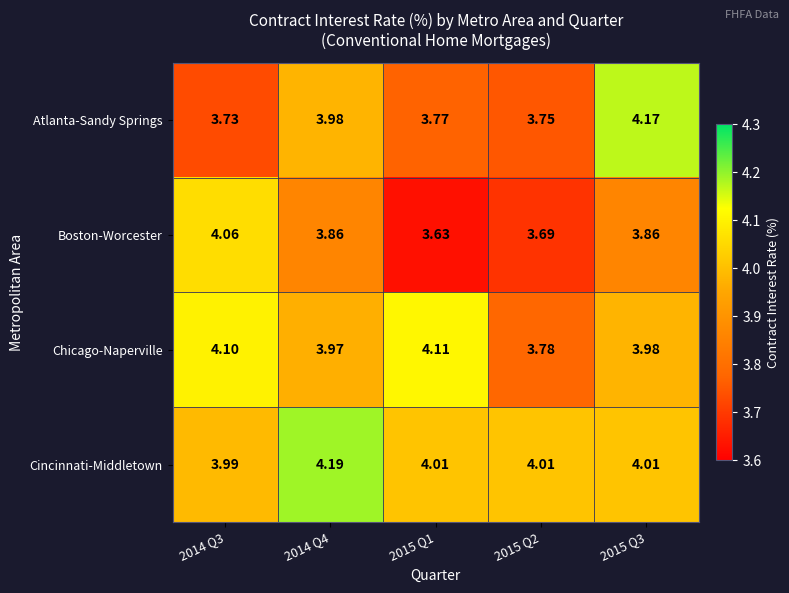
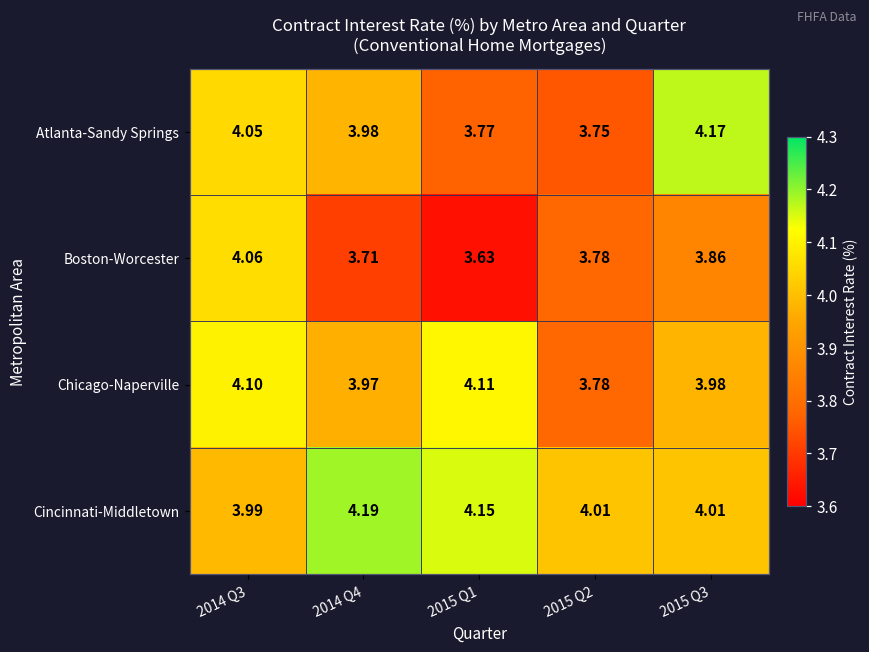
  {
    "Atlanta-Sandy Springs": {
-     "2014 Q3": 3.73,
+     "2014 Q3": 4.05,
      "2014 Q4": 3.98,
      "2015 Q1": 3.77,
      "2015 Q2": 3.75,
      "2015 Q3": 4.17
    },
    "Boston-Worcester": {
      "2014 Q3": 4.06,
-     "2014 Q4": 3.86,
+     "2014 Q4": 3.71,
      "2015 Q1": 3.63,
-     "2015 Q2": 3.69,
+     "2015 Q2": 3.78,
      "2015 Q3": 3.86
    },
    "Chicago-Naperville": {
      "2014 Q3": 4.10,
      "2014 Q4": 3.97,
      "2015 Q1": 4.11,
      "2015 Q2": 3.78,
      "2015 Q3": 3.98
    },
    "Cincinnati-Middletown": {
      "2014 Q3": 3.99,
      "2014 Q4": 4.19,
-     "2015 Q1": 4.01,
+     "2015 Q1": 4.15,
      "2015 Q2": 4.01,
      "2015 Q3": 4.01
    }
  }
